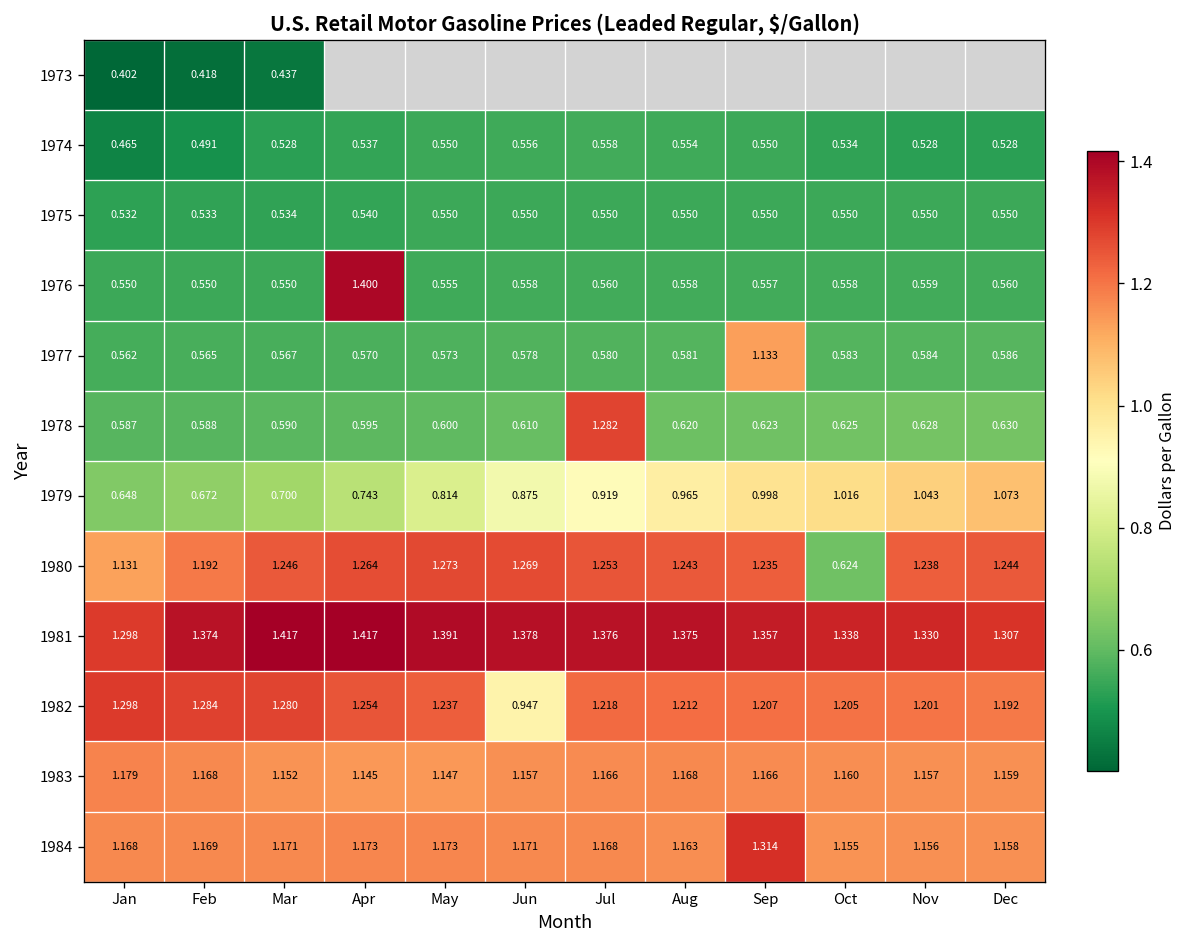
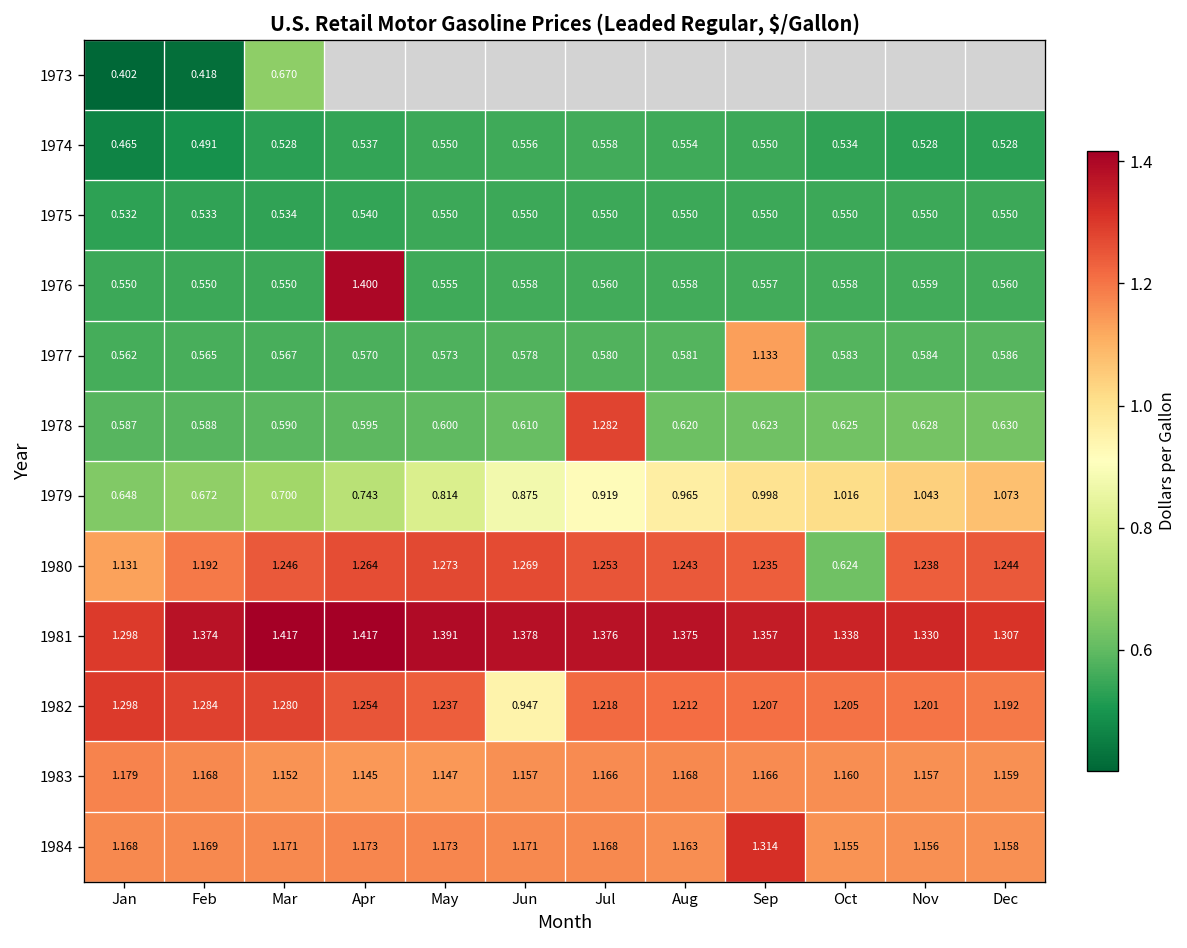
  {
    "1973": {
      "Jan": 0.402,
      "Feb": 0.418,
-     "Mar": 0.437
+     "Mar": 0.670
    },
    "1974": {
      "Jan": 0.465,
      "Feb": 0.491,
      "Mar": 0.528,
      "Apr": 0.537,
      "May": 0.550,
      "Jun": 0.556,
      "Jul": 0.558,
      "Aug": 0.554,
      "Sep": 0.550,
      "Oct": 0.534,
      "Nov": 0.528,
      "Dec": 0.528
    },
    "1975": {
      "Jan": 0.532,
      "Feb": 0.533,
      "Mar": 0.534,
      "Apr": 0.540,
      "May": 0.550,
      "Jun": 0.550,
      "Jul": 0.550,
      "Aug": 0.550,
      "Sep": 0.550,
      "Oct": 0.550,
      "Nov": 0.550,
      "Dec": 0.550
    },
    "1976": {
      "Jan": 0.550,
      "Feb": 0.550,
      "Mar": 0.550,
      "Apr": 1.400,
      "May": 0.555,
      "Jun": 0.558,
      "Jul": 0.560,
      "Aug": 0.558,
      "Sep": 0.557,
      "Oct": 0.558,
      "Nov": 0.559,
      "Dec": 0.560
    },
    "1977": {
      "Jan": 0.562,
      "Feb": 0.565,
      "Mar": 0.567,
      "Apr": 0.570,
      "May": 0.573,
      "Jun": 0.578,
      "Jul": 0.580,
      "Aug": 0.581,
      "Sep": 1.133,
      "Oct": 0.583,
      "Nov": 0.584,
      "Dec": 0.586
    },
    "1978": {
      "Jan": 0.587,
      "Feb": 0.588,
      "Mar": 0.590,
      "Apr": 0.595,
      "May": 0.600,
      "Jun": 0.610,
      "Jul": 1.282,
      "Aug": 0.620,
      "Sep": 0.623,
      "Oct": 0.625,
      "Nov": 0.628,
      "Dec": 0.630
    },
    "1979": {
      "Jan": 0.648,
      "Feb": 0.672,
      "Mar": 0.700,
      "Apr": 0.743,
      "May": 0.814,
      "Jun": 0.875,
      "Jul": 0.919,
      "Aug": 0.965,
      "Sep": 0.998,
      "Oct": 1.016,
      "Nov": 1.043,
      "Dec": 1.073
    },
    "1980": {
      "Jan": 1.131,
      "Feb": 1.192,
      "Mar": 1.246,
      "Apr": 1.264,
      "May": 1.273,
      "Jun": 1.269,
      "Jul": 1.253,
      "Aug": 1.243,
      "Sep": 1.235,
      "Oct": 0.624,
      "Nov": 1.238,
      "Dec": 1.244
    },
    "1981": {
      "Jan": 1.298,
      "Feb": 1.374,
      "Mar": 1.417,
      "Apr": 1.417,
      "May": 1.391,
      "Jun": 1.378,
      "Jul": 1.376,
      "Aug": 1.375,
      "Sep": 1.357,
      "Oct": 1.338,
      "Nov": 1.330,
      "Dec": 1.307
    },
    "1982": {
      "Jan": 1.298,
      "Feb": 1.284,
      "Mar": 1.280,
      "Apr": 1.254,
      "May": 1.237,
      "Jun": 0.947,
      "Jul": 1.218,
      "Aug": 1.212,
      "Sep": 1.207,
      "Oct": 1.205,
      "Nov": 1.201,
      "Dec": 1.192
    },
    "1983": {
      "Jan": 1.179,
      "Feb": 1.168,
      "Mar": 1.152,
      "Apr": 1.145,
      "May": 1.147,
      "Jun": 1.157,
      "Jul": 1.166,
      "Aug": 1.168,
      "Sep": 1.166,
      "Oct": 1.160,
      "Nov": 1.157,
      "Dec": 1.159
    },
    "1984": {
      "Jan": 1.168,
      "Feb": 1.169,
      "Mar": 1.171,
      "Apr": 1.173,
      "May": 1.173,
      "Jun": 1.171,
      "Jul": 1.168,
      "Aug": 1.163,
      "Sep": 1.314,
      "Oct": 1.155,
      "Nov": 1.156,
      "Dec": 1.158
    }
  }
